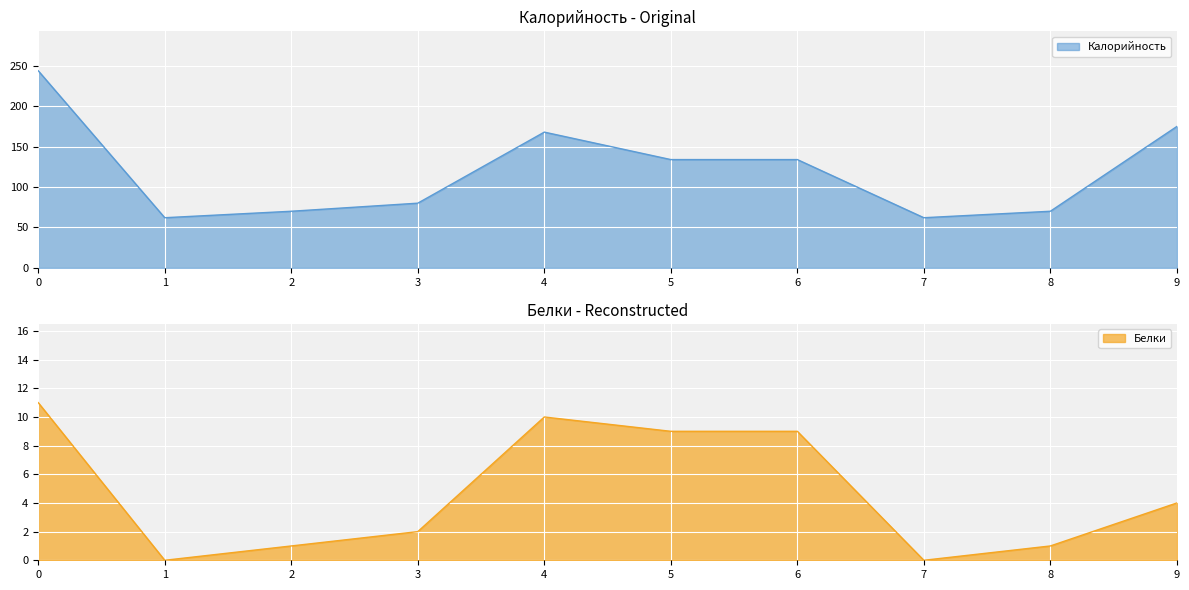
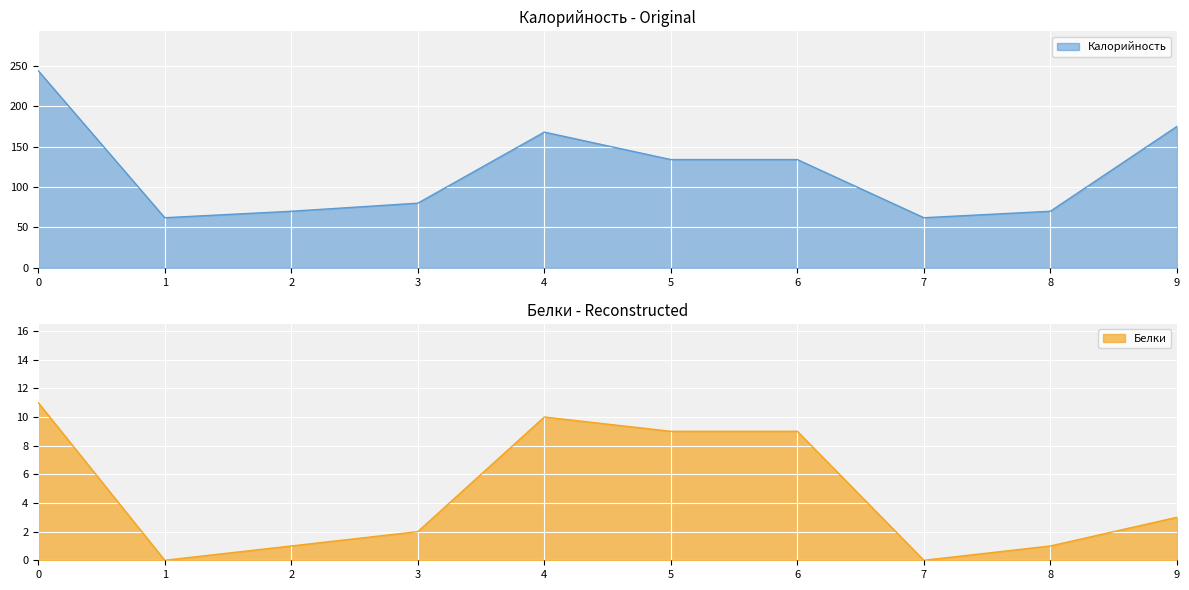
  {
    "Калорийность - Original": {
      "0": 240,
      "1": 60,
      "2": 70,
      "3": 80,
      "4": 170,
      "5": 130,
      "6": 130,
      "7": 60,
      "8": 70,
      "9": 180
    },
    "Белки - Reconstructed": {
      "0": 11,
      "1": 0,
      "2": 1,
      "3": 2,
      "4": 10,
      "5": 9,
      "6": 9,
      "7": 0,
      "8": 1,
-     "9": 4
+     "9": 3
    }
  }
